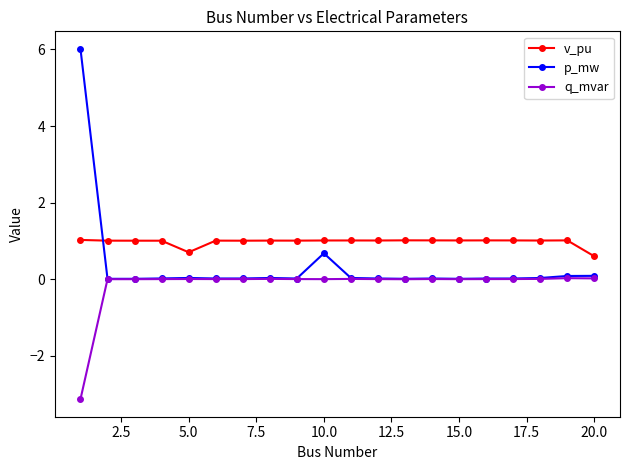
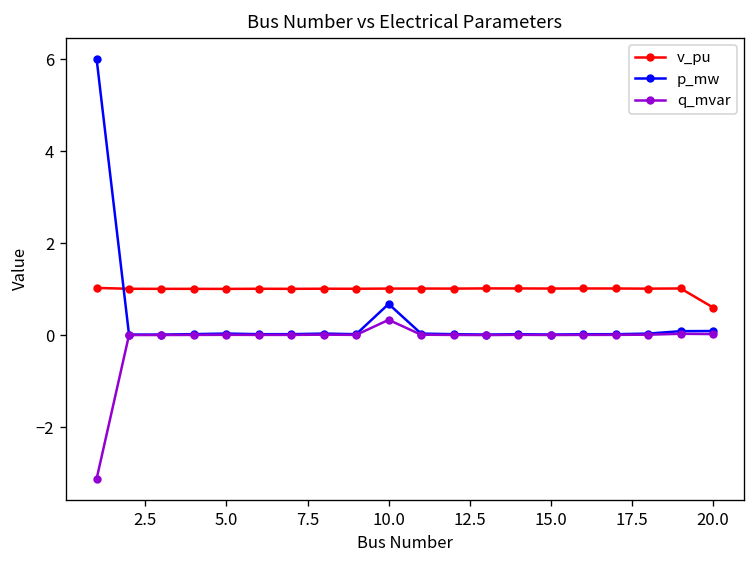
  {
    "v_pu": {
-     "5.0": 0.7,
+     "5.0": 1.0,
      "10.0": 1.0,
      "15.0": 1.0,
      "20.0": 0.6
    },
    "p_mw": {
      "10.0": 0.7,
      "20.0": 0.1
    },
    "q_mvar": {
-     "10.0": 0.0,
+     "10.0": 0.3,
      "20.0": 0.0
    }
  }
